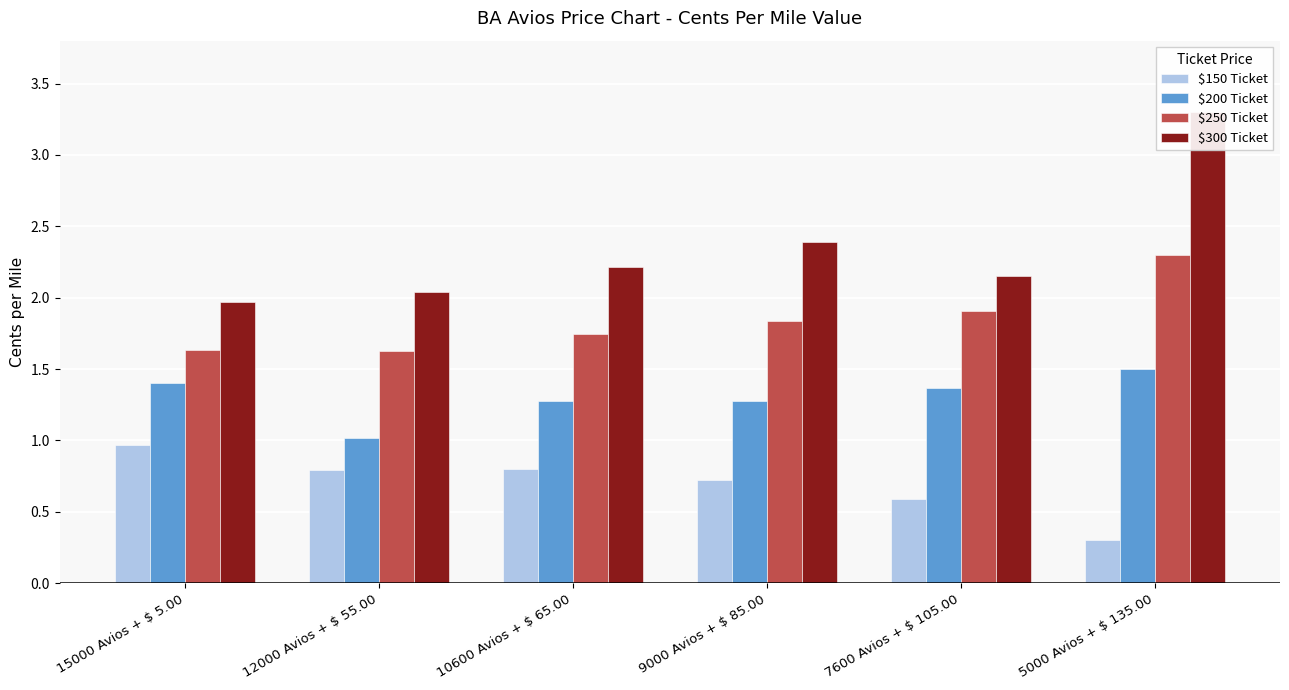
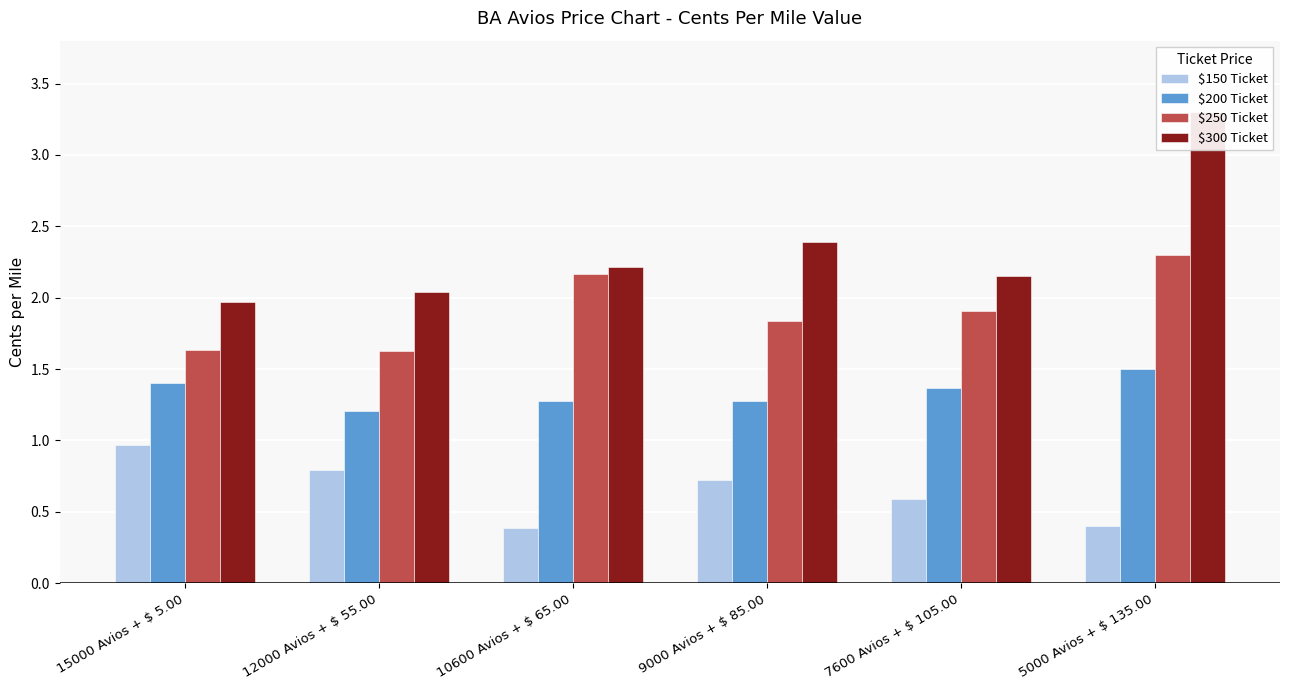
  {
    "$150 Ticket": {
      "15000 Avios + $ 5.00": 0.97,
      "12000 Avios + $ 55.00": 0.79,
-     "10600 Avios + $ 65.00": 0.80,
+     "10600 Avios + $ 65.00": 0.39,
      "9000 Avios + $ 85.00": 0.72,
      "7600 Avios + $ 105.00": 0.59,
-     "5000 Avios + $ 135.00": 0.3
+     "5000 Avios + $ 135.00": 0.4
    },
    "$200 Ticket": {
      "15000 Avios + $ 5.00": 1.40,
-     "12000 Avios + $ 55.00": 1.02,
+     "12000 Avios + $ 55.00": 1.21,
      "10600 Avios + $ 65.00": 1.27,
      "9000 Avios + $ 85.00": 1.28,
      "7600 Avios + $ 105.00": 1.37,
      "5000 Avios + $ 135.00": 1.50
    },
    "$250 Ticket": {
      "15000 Avios + $ 5.00": 1.63,
      "12000 Avios + $ 55.00": 1.63,
-     "10600 Avios + $ 65.00": 1.75,
+     "10600 Avios + $ 65.00": 2.17,
      "9000 Avios + $ 85.00": 1.83,
      "7600 Avios + $ 105.00": 1.91,
      "5000 Avios + $ 135.00": 2.30
    },
    "$300 Ticket": {
      "15000 Avios + $ 5.00": 1.97,
      "12000 Avios + $ 55.00": 2.04,
      "10600 Avios + $ 65.00": 2.22,
      "9000 Avios + $ 85.00": 2.39,
      "7600 Avios + $ 105.00": 2.15
    }
  }
